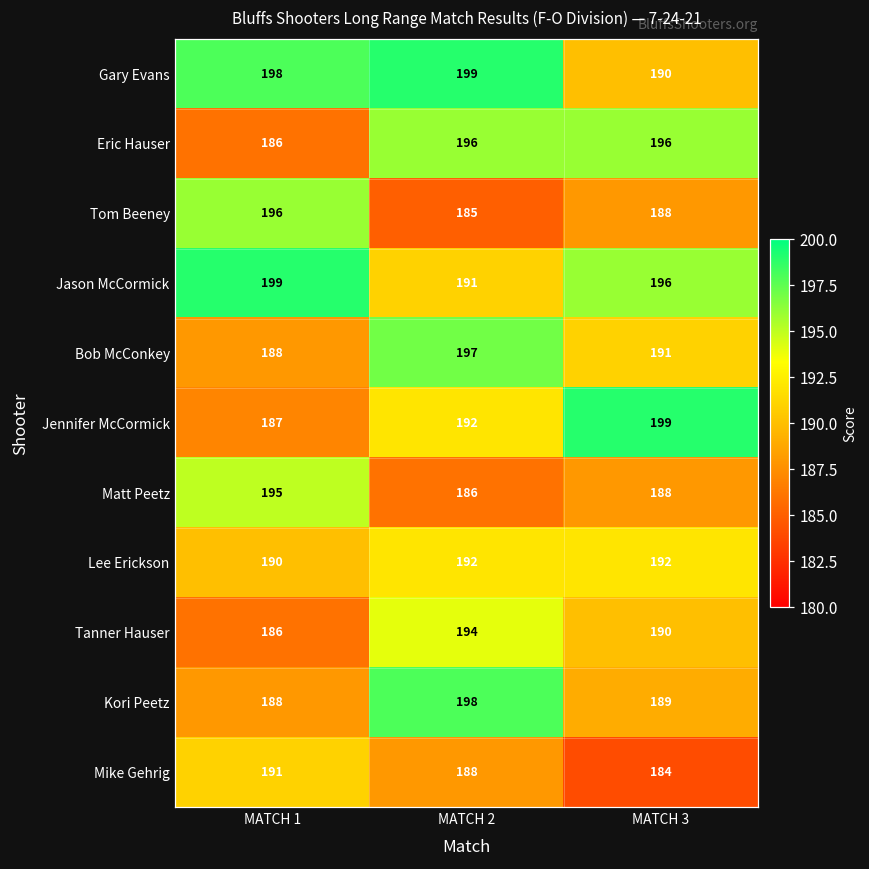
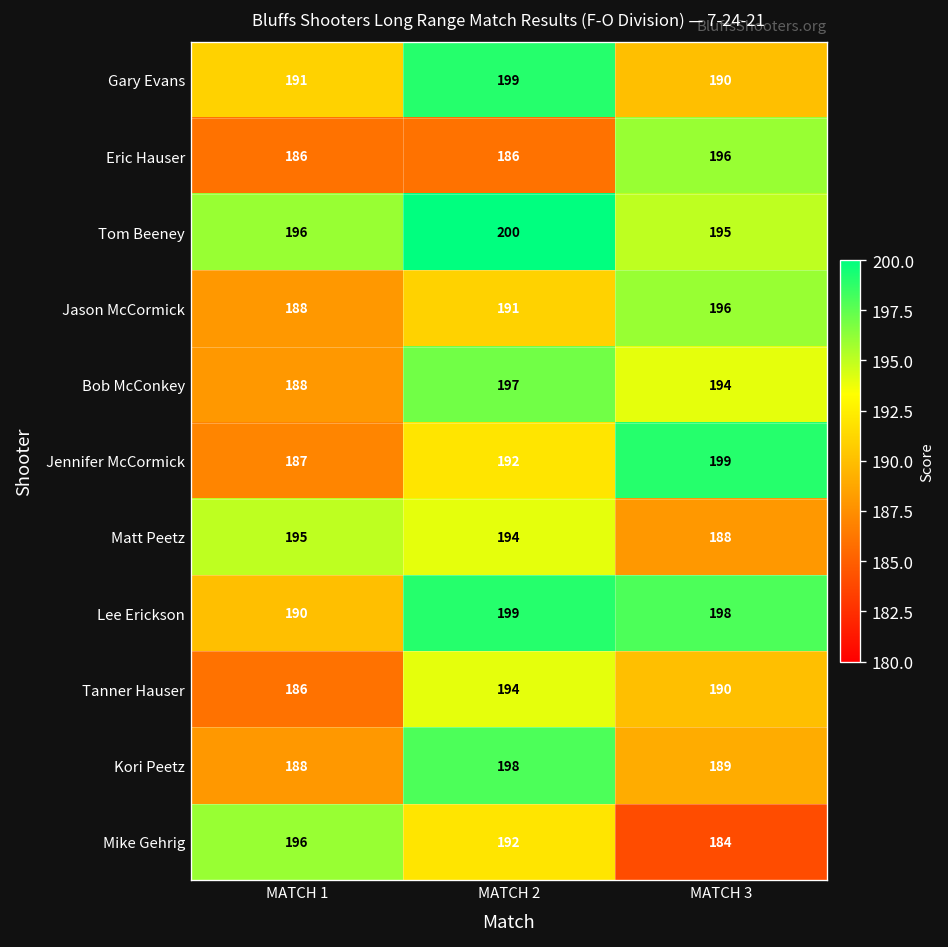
  {
    "Gary Evans": {
-     "MATCH 1": 198,
+     "MATCH 1": 191,
      "MATCH 2": 199,
      "MATCH 3": 190
    },
    "Eric Hauser": {
      "MATCH 1": 186,
-     "MATCH 2": 196,
+     "MATCH 2": 186,
      "MATCH 3": 196
    },
    "Tom Beeney": {
      "MATCH 1": 196,
-     "MATCH 2": 185,
-     "MATCH 3": 188
+     "MATCH 2": 200,
+     "MATCH 3": 195
    },
    "Jason McCormick": {
-     "MATCH 1": 199,
+     "MATCH 1": 188,
      "MATCH 2": 191,
      "MATCH 3": 196
    },
    "Bob McConkey": {
      "MATCH 1": 188,
      "MATCH 2": 197,
-     "MATCH 3": 191
+     "MATCH 3": 194
    },
    "Jennifer McCormick": {
      "MATCH 1": 187,
      "MATCH 2": 192,
      "MATCH 3": 199
    },
    "Matt Peetz": {
      "MATCH 1": 195,
-     "MATCH 2": 186,
+     "MATCH 2": 194,
      "MATCH 3": 188
    },
    "Lee Erickson": {
      "MATCH 1": 190,
-     "MATCH 2": 192,
-     "MATCH 3": 192
+     "MATCH 2": 199,
+     "MATCH 3": 198
    },
    "Tanner Hauser": {
      "MATCH 1": 186,
      "MATCH 2": 194,
      "MATCH 3": 190
    },
    "Kori Peetz": {
      "MATCH 1": 188,
      "MATCH 2": 198,
      "MATCH 3": 189
    },
    "Mike Gehrig": {
-     "MATCH 1": 191,
-     "MATCH 2": 188,
+     "MATCH 1": 196,
+     "MATCH 2": 192,
      "MATCH 3": 184
    }
  }
